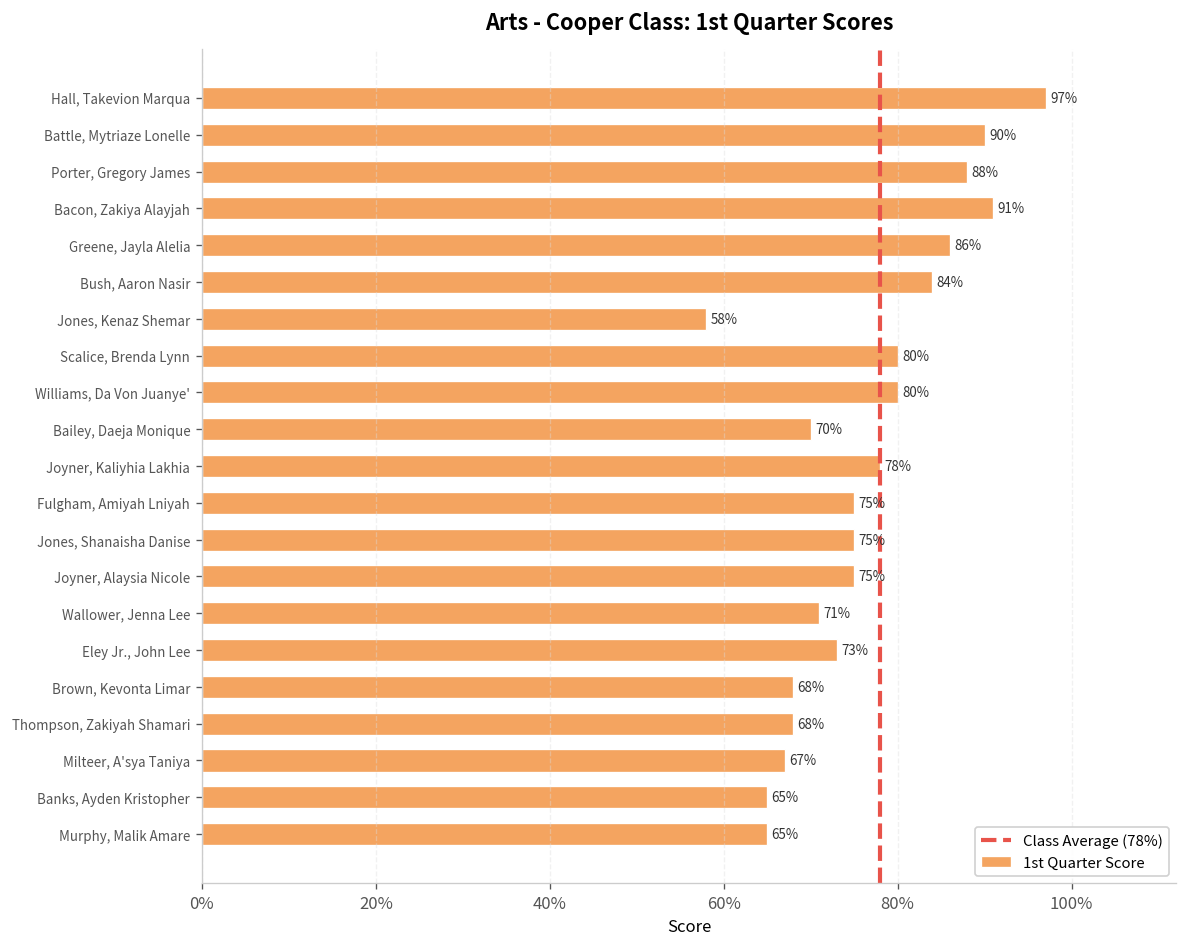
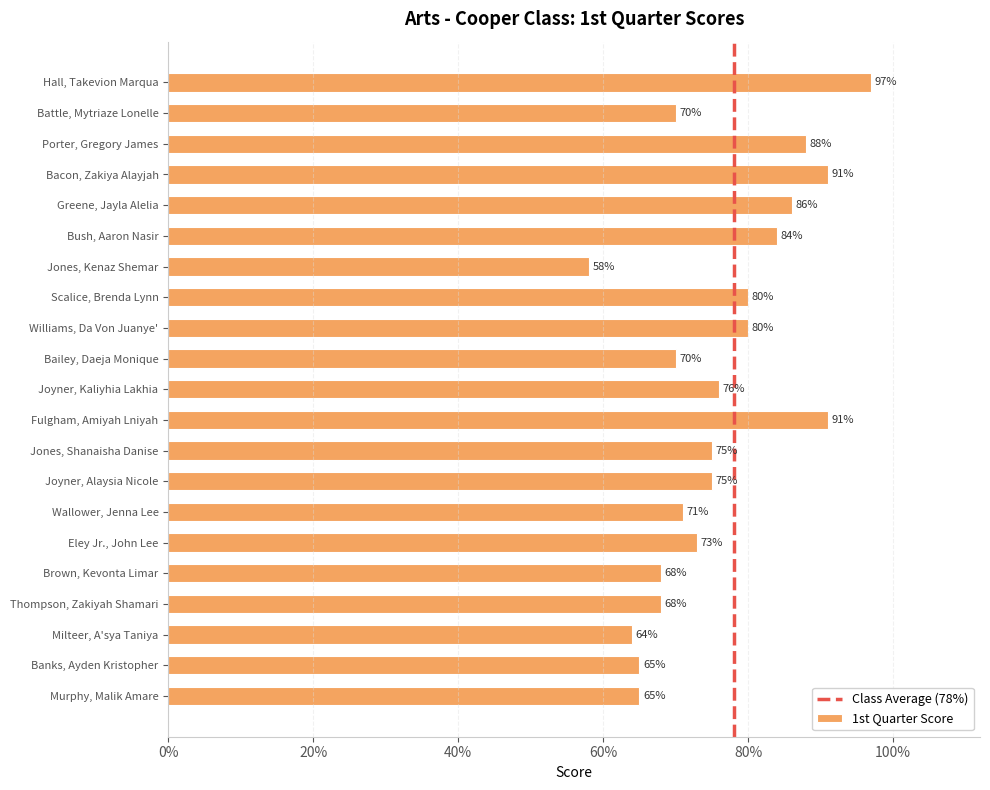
  {
    "Hall, Takevion Marqua": "97%",
-   "Battle, Mytriaze Lonelle": "90%",
+   "Battle, Mytriaze Lonelle": "70%",
    "Porter, Gregory James": "88%",
    "Bacon, Zakiya Alayjah": "91%",
    "Greene, Jayla Alelia": "86%",
    "Bush, Aaron Nasir": "84%",
    "Jones, Kenaz Shemar": "58%",
    "Scalice, Brenda Lynn": "80%",
    "Williams, Da Von Juanye'": "80%",
    "Bailey, Daeja Monique": "70%",
-   "Joyner, Kaliyhia Lakhia": "78%",
-   "Fulgham, Amiyah Lniyah": "75%",
+   "Joyner, Kaliyhia Lakhia": "76%",
+   "Fulgham, Amiyah Lniyah": "91%",
    "Jones, Shanaisha Danise": "75%",
    "Joyner, Alaysia Nicole": "75%",
    "Wallower, Jenna Lee": "71%",
    "Eley Jr., John Lee": "73%",
    "Brown, Kevonta Limar": "68%",
    "Thompson, Zakiyah Shamari": "68%",
-   "Milteer, A'sya Taniya": "67%",
+   "Milteer, A'sya Taniya": "64%",
    "Banks, Ayden Kristopher": "65%",
    "Murphy, Malik Amare": "65%"
  }
